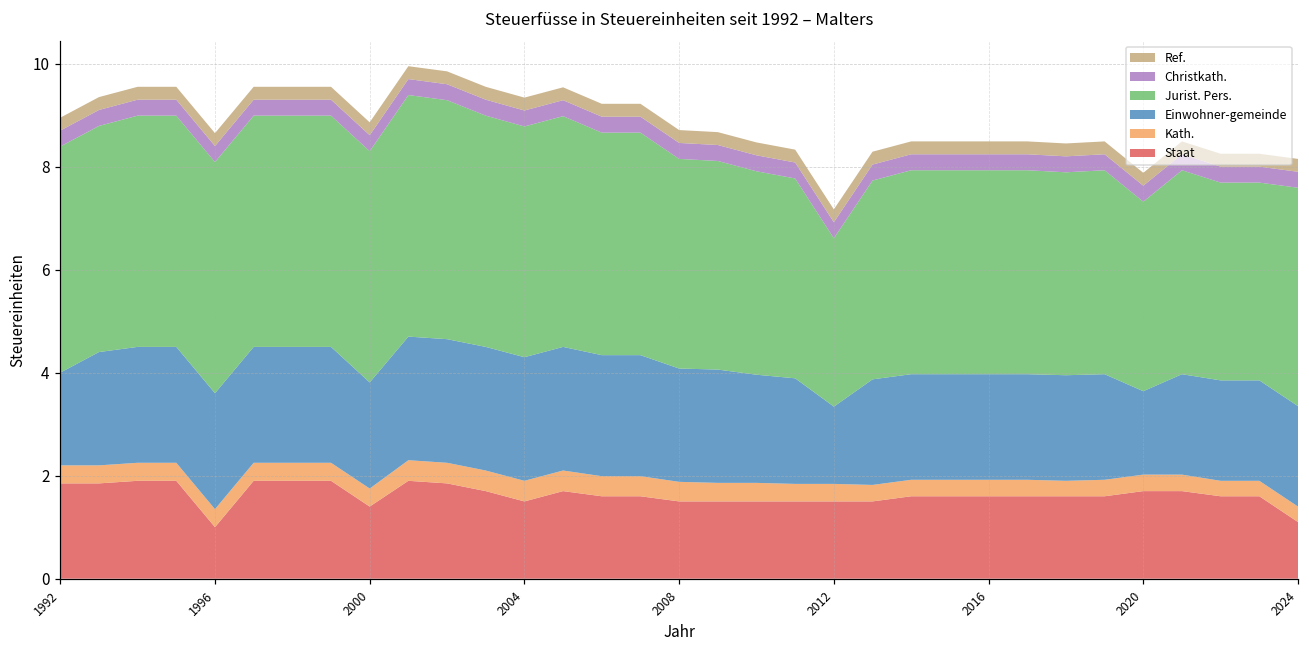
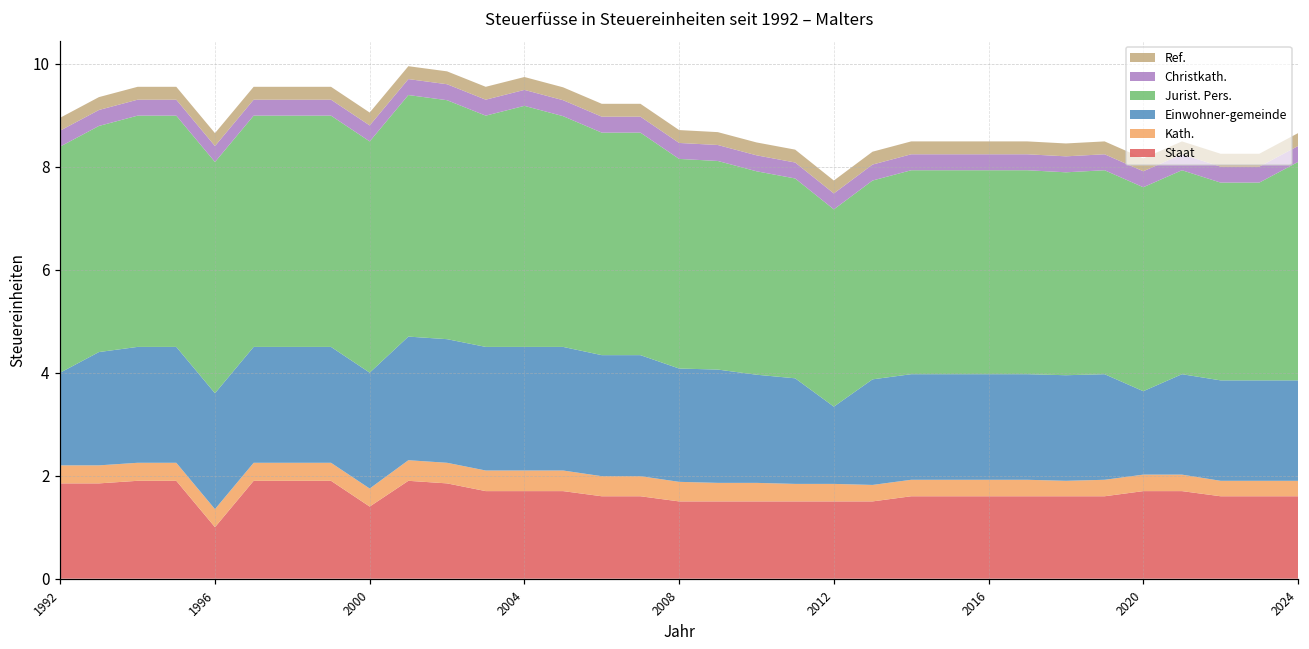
  {
    "Staat": {
      "1992": 1.9,
      "1996": 1.0,
      "2000": 1.4,
-     "2004": 1.5,
+     "2004": 1.7,
      "2008": 1.5,
      "2012": 1.5,
      "2016": 1.6,
      "2020": 1.7,
-     "2024": 1.1
+     "2024": 1.6
    },
    "Einwohner-gemeinde": {
      "1992": 1.8,
      "1996": 2.3,
-     "2000": 2.1,
+     "2000": 2.3,
      "2004": 2.4,
      "2008": 2.2,
      "2012": 1.5,
      "2016": 2.1,
      "2020": 1.6,
      "2024": 2.0
    },
    "Jurist. Pers.": {
      "1992": 4.4,
      "1996": 4.5,
      "2000": 4.5,
-     "2004": 4.5,
+     "2004": 4.7,
      "2008": 4.1,
-     "2012": 3.3,
+     "2012": 3.8,
      "2016": 4.0,
-     "2020": 3.7,
+     "2020": 4.0,
      "2024": 4.2
    },
    "Christkath.": {
      "1992": 0.3,
      "1996": 0.3,
      "2000": 0.3,
      "2004": 0.3,
      "2008": 0.3,
      "2012": 0.3,
      "2016": 0.3,
      "2020": 0.3,
      "2024": 0.3
    }
  }
